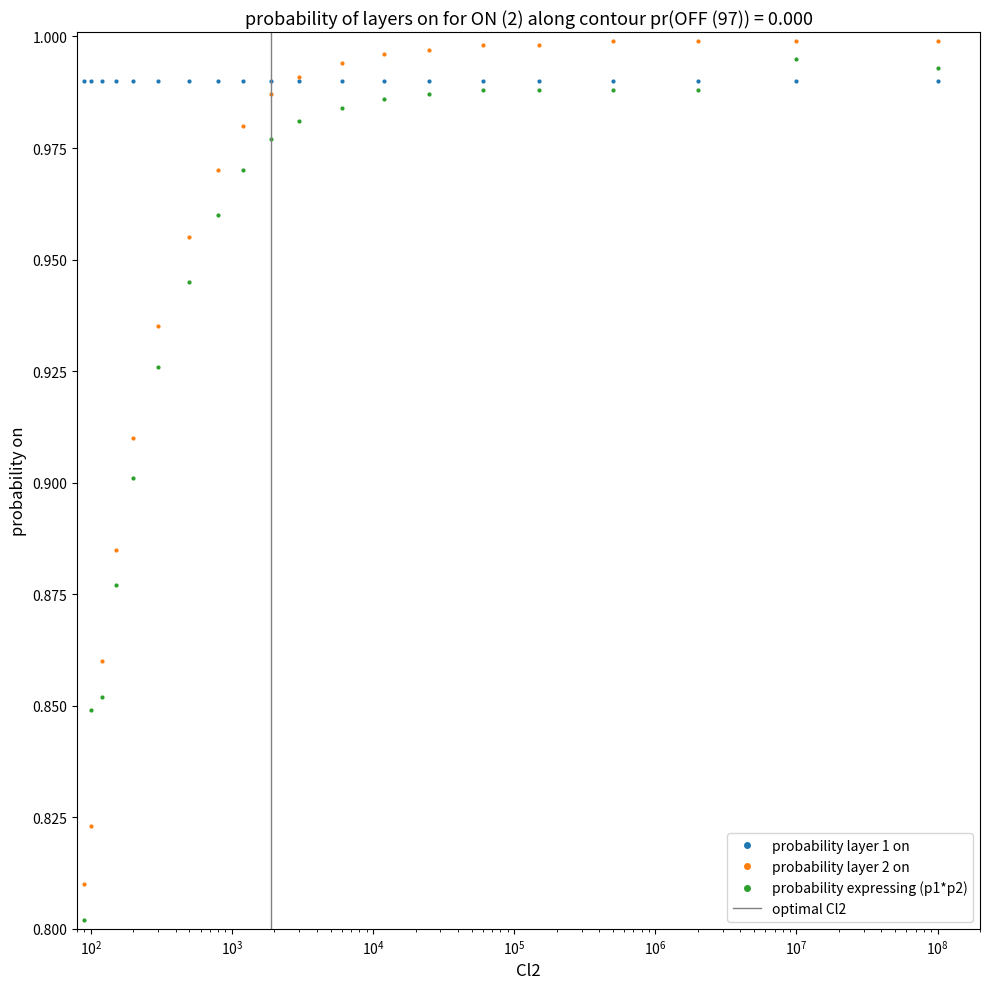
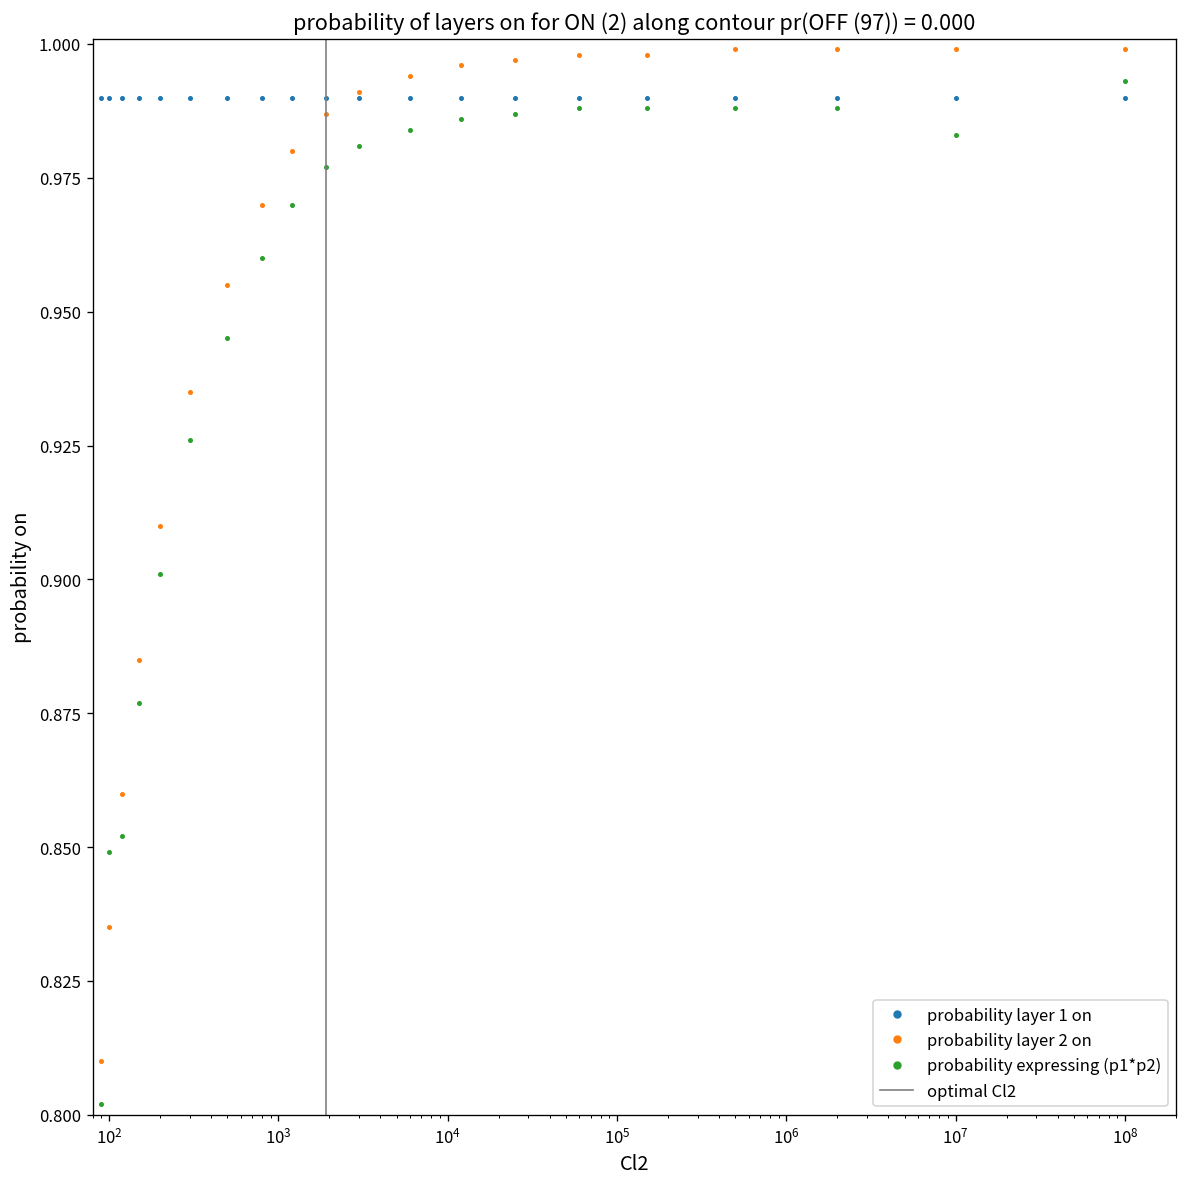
  {
    "probability layer 1 on": {
      "10^2": 0.990,
      "10^7": 0.990,
      "10^8": 0.990
    },
    "probability layer 2 on": {
-     "10^2": 0.823,
+     "10^2": 0.835,
      "10^7": 0.999,
      "10^8": 0.999
    },
    "probability expressing (p1*p2)": {
      "10^2": 0.849,
-     "10^7": 0.995,
+     "10^7": 0.983,
      "10^8": 0.993
    }
  }
